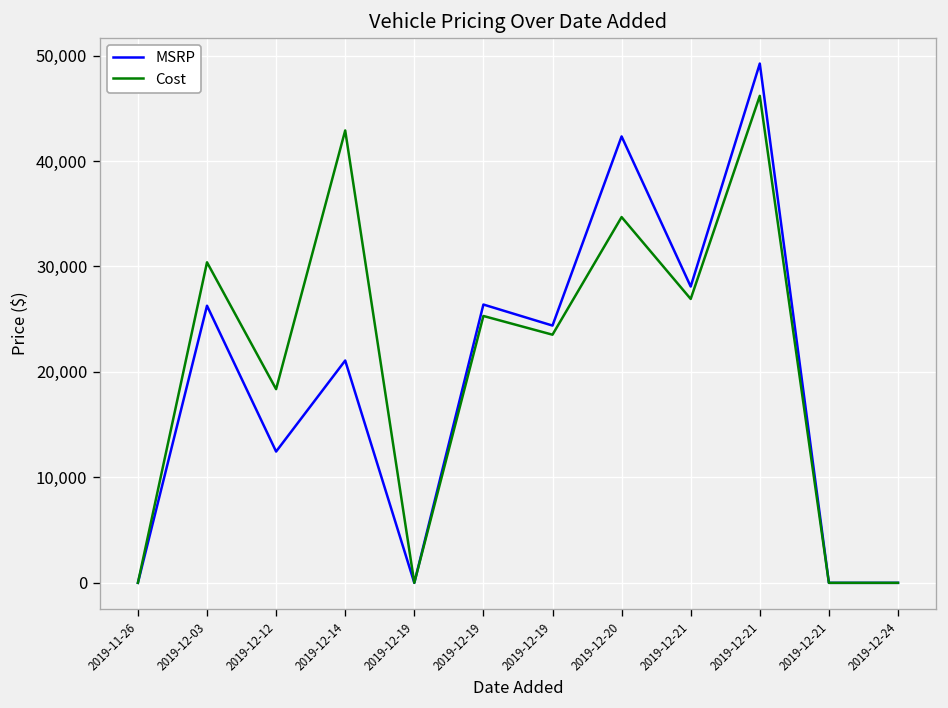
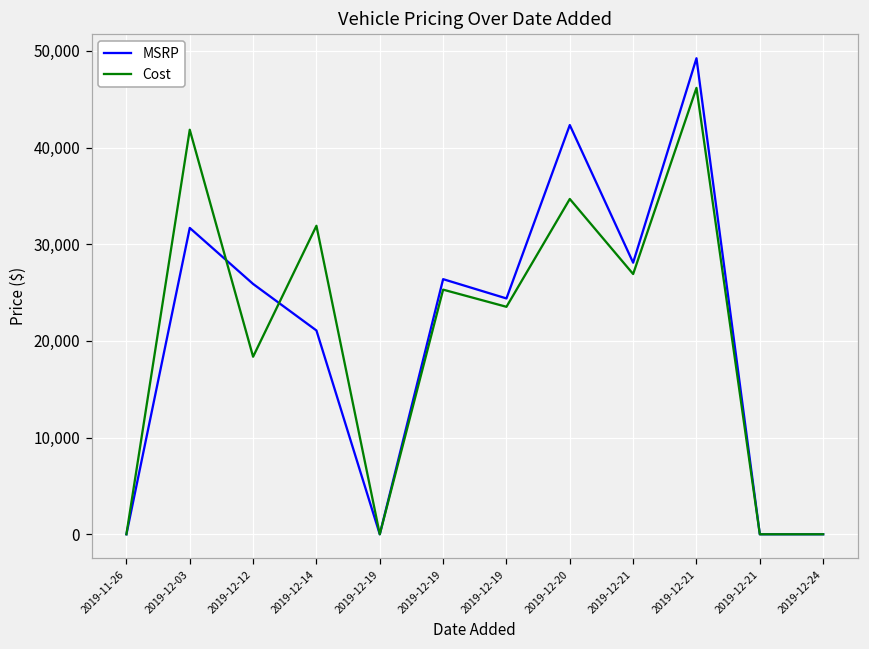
  {
    "MSRP": {
-     "2019-12-03": "26,000",
-     "2019-12-12": "12,000",
+     "2019-12-03": "32,000",
+     "2019-12-12": "26,000",
      "2019-12-14": "21,000",
      "2019-12-20": "42,000"
    },
    "Cost": {
-     "2019-12-03": "30,000",
+     "2019-12-03": "42,000",
      "2019-12-12": "18,000",
-     "2019-12-14": "43,000",
+     "2019-12-14": "32,000",
      "2019-12-20": "35,000"
    }
  }
